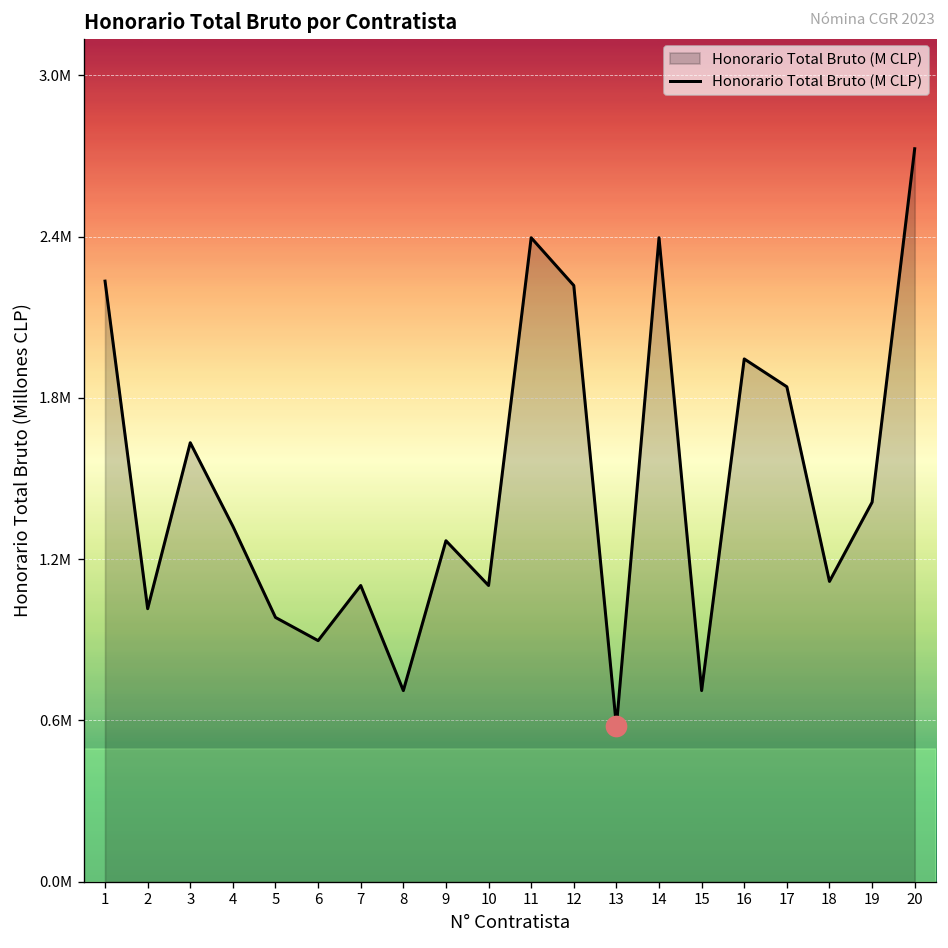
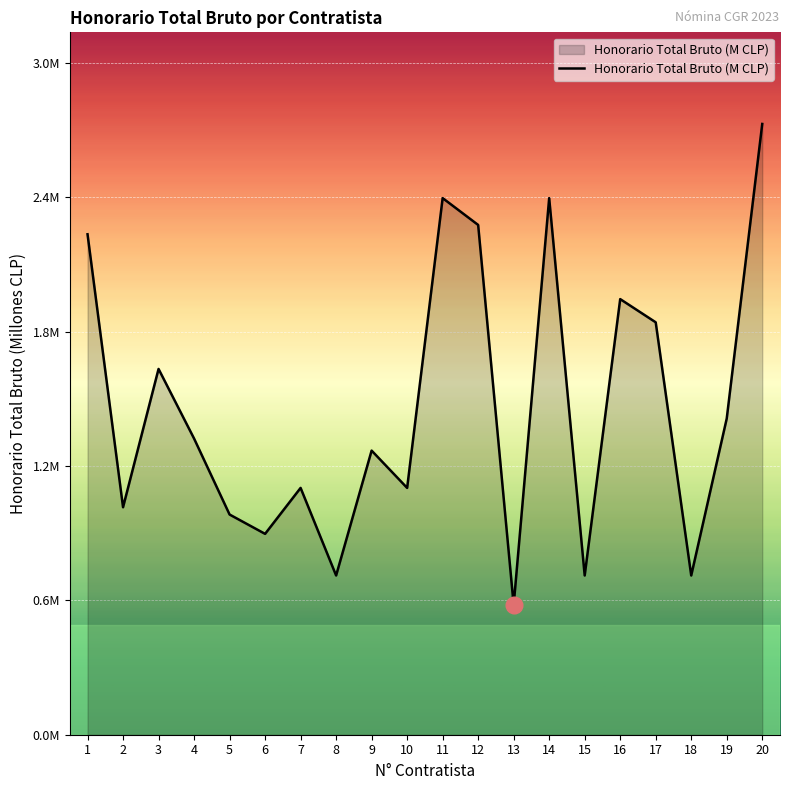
  {
    "Honorario Total Bruto (M CLP)": {
      "1": 2230000,
      "2": 1020000,
      "3": 1630000,
      "4": 1320000,
      "5": 980000,
      "6": 900000,
      "7": 1100000,
      "8": 710000,
      "9": 1270000,
      "10": 1100000,
      "11": 2400000,
-     "12": 2220000,
+     "12": 2280000,
      "14": 2400000,
      "15": 710000,
      "16": 1950000,
      "17": 1840000,
-     "18": 1120000,
+     "18": 710000,
      "19": 1410000,
      "20": 2730000
    }
  }
